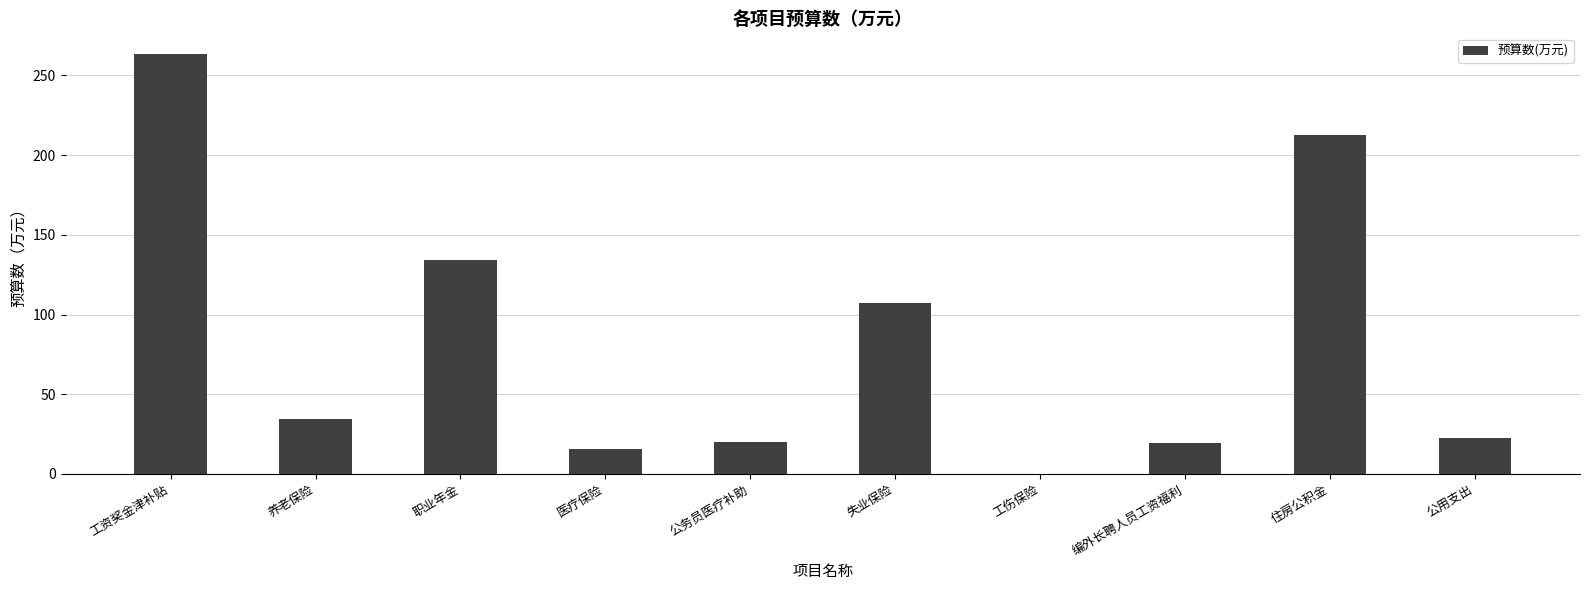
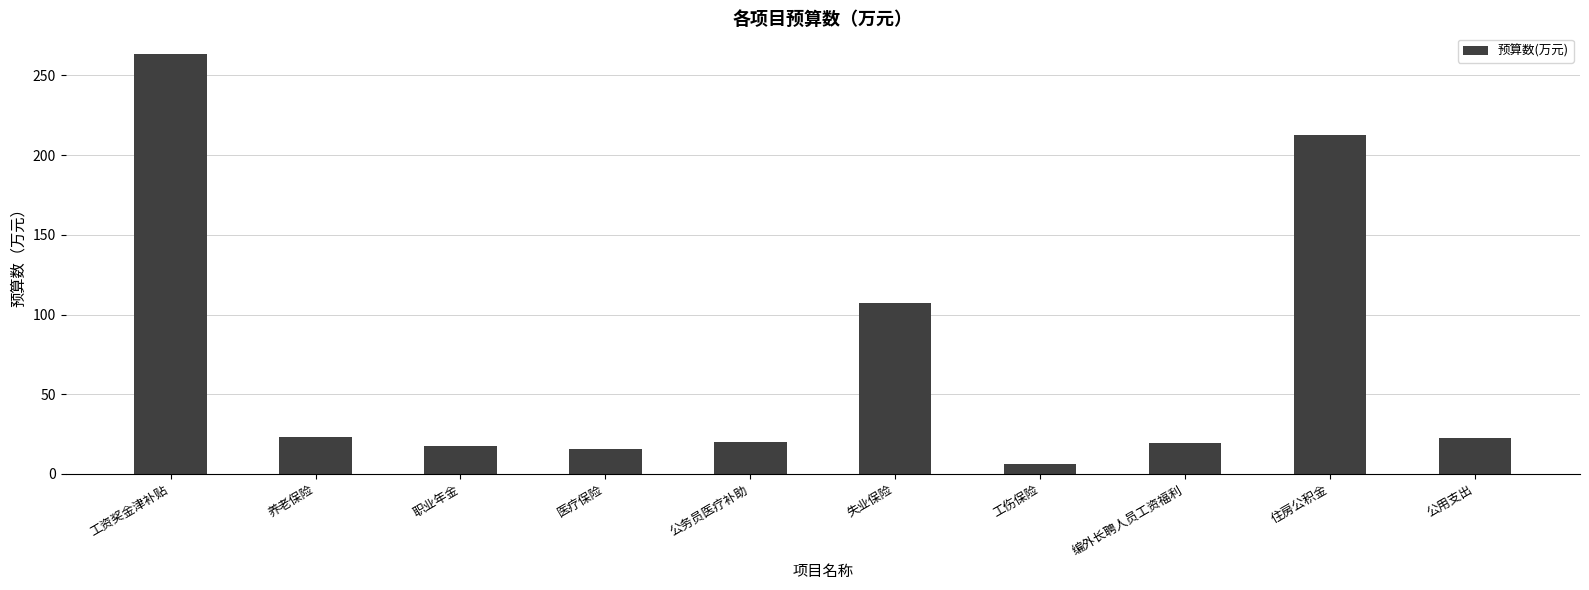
  {
    "工资奖金津补贴": 263,
-   "养老保险": 35,
-   "职业年金": 134,
+   "养老保险": 23,
+   "职业年金": 17,
    "医疗保险": 16,
    "公务员医疗补助": 20,
    "失业保险": 107,
-   "工伤保险": 0,
+   "工伤保险": 7,
    "编外长聘人员工资福利": 19,
    "住房公积金": 212,
    "公用支出": 23
  }
